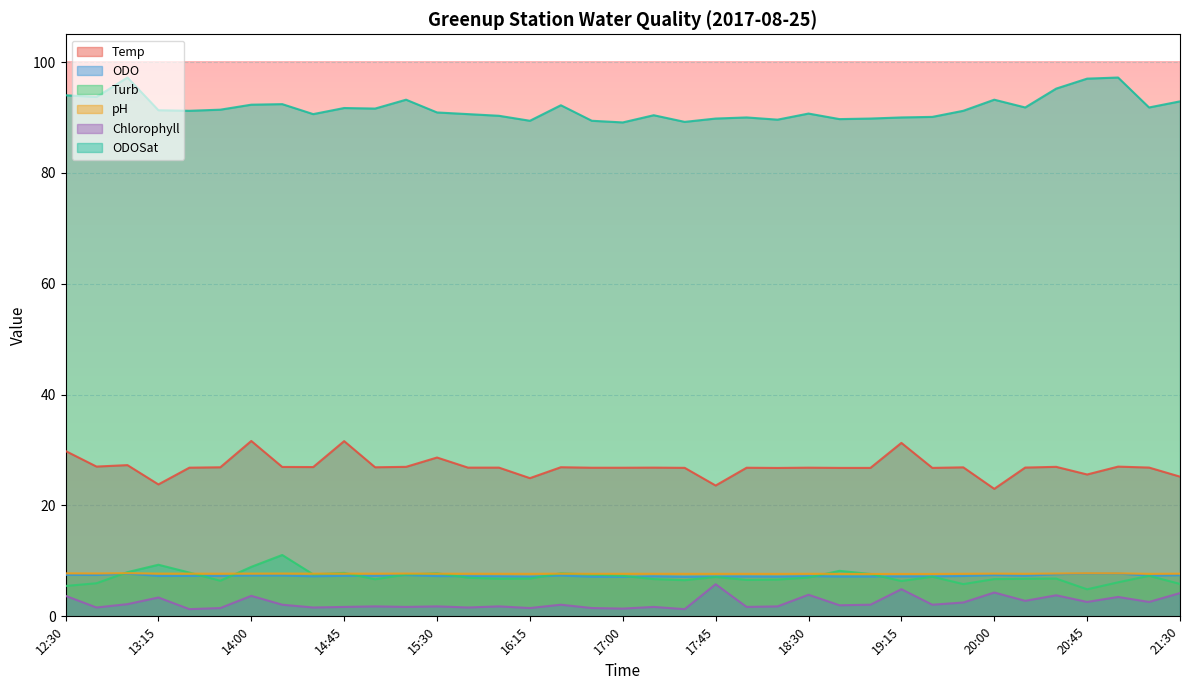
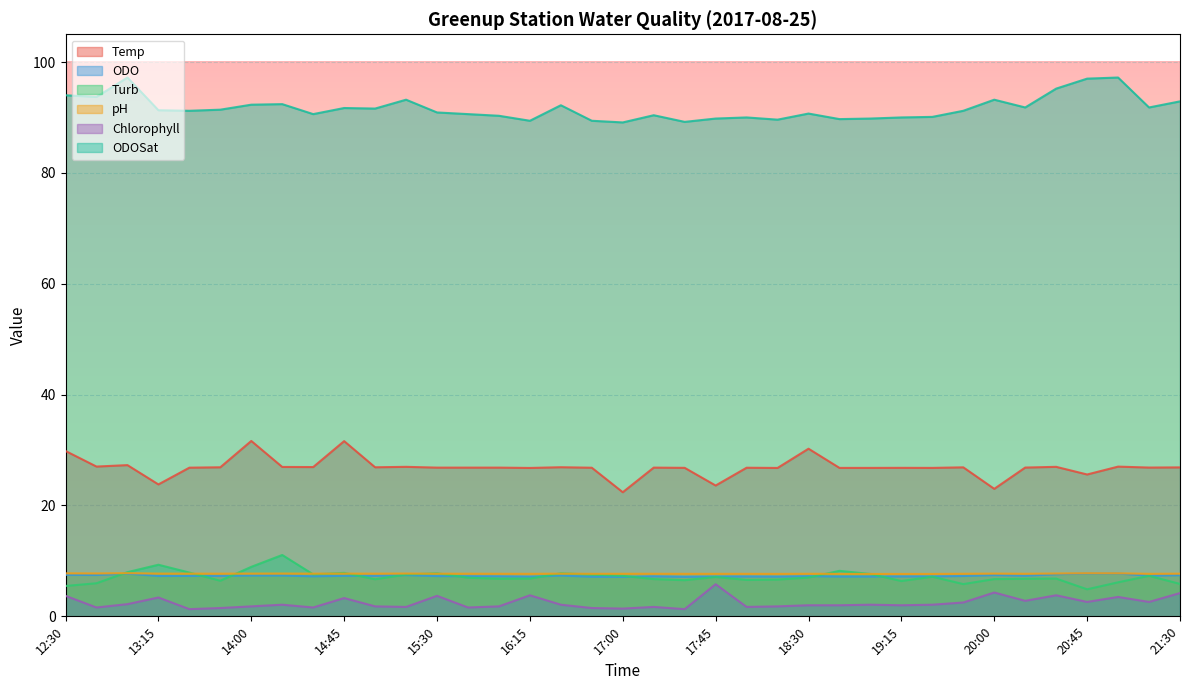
  {
    "Temp": {
      "12:30": 30,
      "13:15": 24,
      "14:00": 32,
      "14:45": 32,
-     "15:30": 29,
-     "16:15": 25,
-     "17:00": 27,
+     "15:30": 27,
+     "16:15": 27,
+     "17:00": 22,
      "17:45": 24,
-     "18:30": 27,
-     "19:15": 31,
+     "18:30": 30,
+     "19:15": 27,
      "20:00": 23,
      "20:45": 26,
-     "21:30": 25
+     "21:30": 27
    },
    "pH": {
      "16:15": 8,
      "17:45": 8
    },
    "Chlorophyll": {
      "12:30": 4,
      "13:15": 3,
-     "14:00": 4,
-     "14:45": 2,
-     "15:30": 2,
-     "16:15": 2,
+     "14:00": 2,
+     "14:45": 3,
+     "15:30": 4,
+     "16:15": 4,
      "17:00": 1,
      "17:45": 6,
-     "18:30": 4,
-     "19:15": 5,
+     "18:30": 2,
+     "19:15": 2,
      "20:00": 4,
      "20:45": 3,
      "21:30": 4
    }
  }
